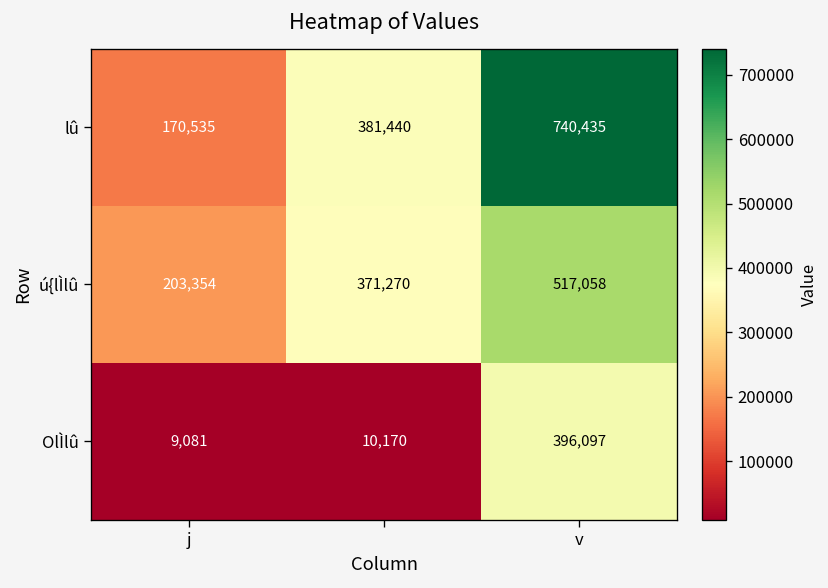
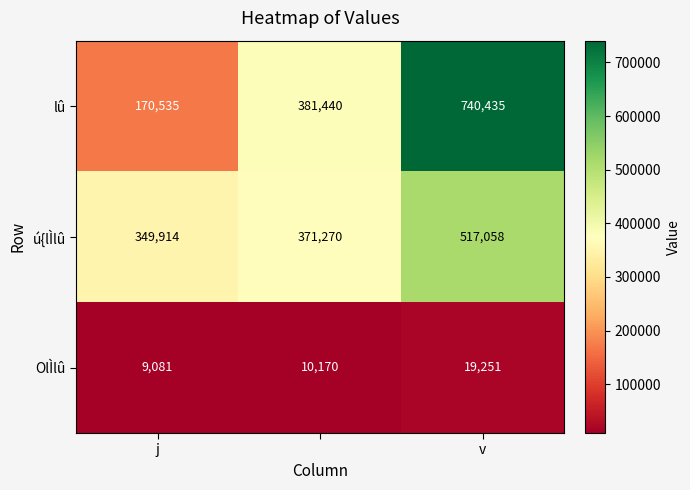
  {
    "lû": {
      "j": "170,535",
      "v": "740,435"
    },
    "ú{lÌlû": {
-     "j": "203,354",
+     "j": "349,914",
      "v": "517,058"
    },
    "OlÌlû": {
      "j": "9,081",
-     "v": "396,097"
+     "v": "19,251"
    }
  }
